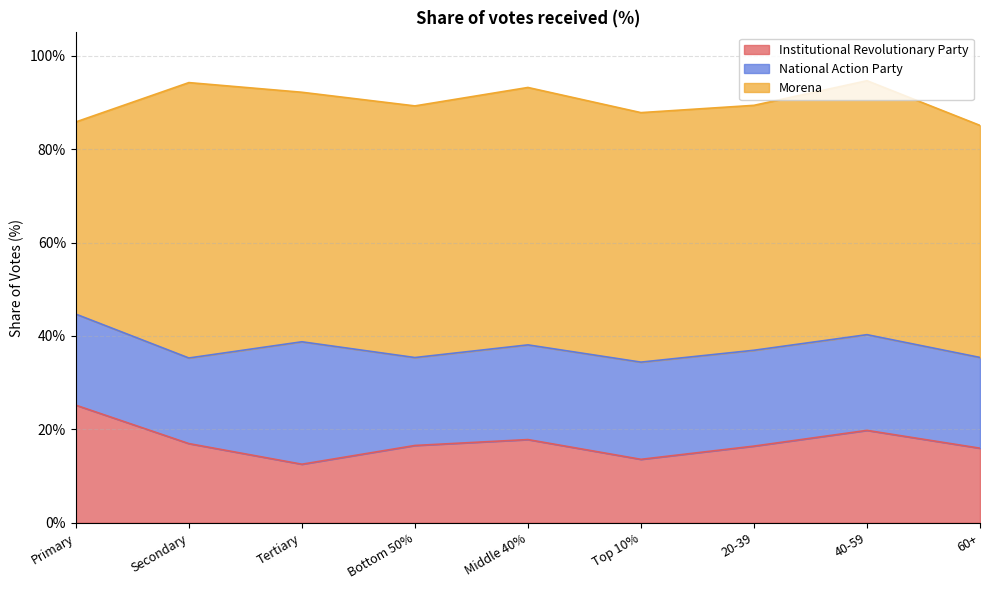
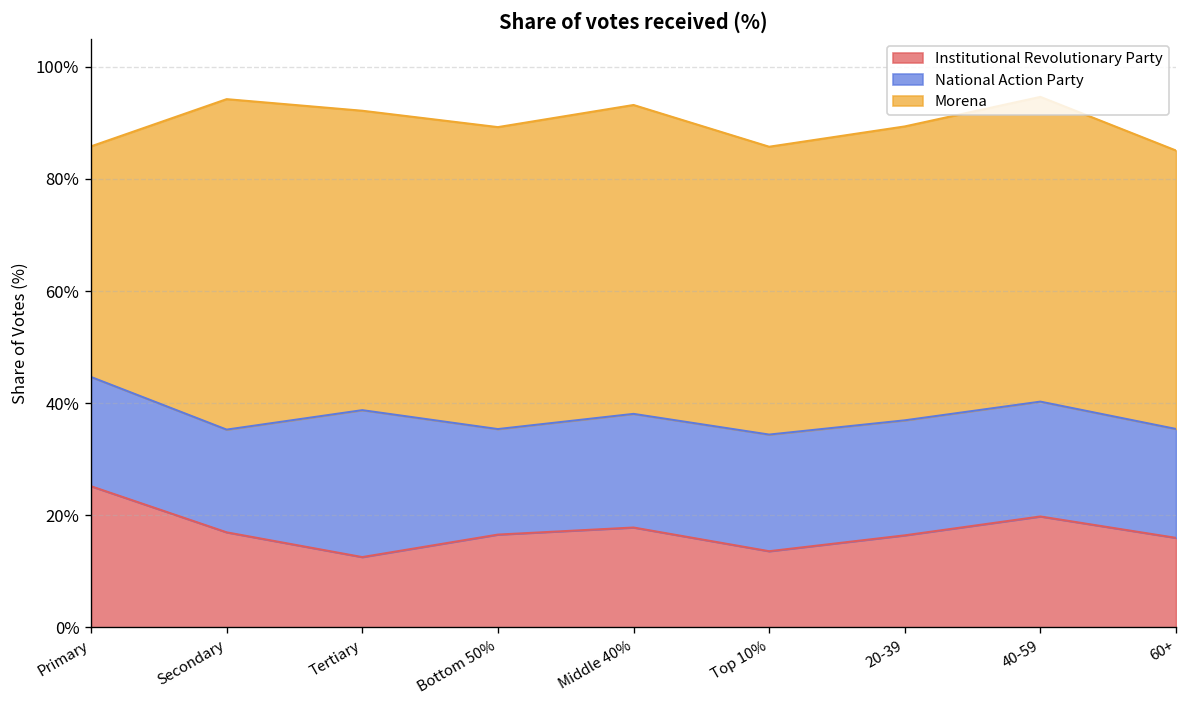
  {
    "Institutional Revolutionary Party": {
      "Primary": "25%",
      "Secondary": "17%",
      "Tertiary": "13%",
      "Bottom 50%": "17%",
      "Middle 40%": "18%",
      "Top 10%": "14%",
      "20-39": "16%",
      "40-59": "20%",
      "60+": "16%"
    },
    "National Action Party": {
      "Primary": "19%",
      "Secondary": "18%",
      "Tertiary": "26%",
      "Bottom 50%": "19%",
      "Middle 40%": "20%",
      "Top 10%": "21%",
      "20-39": "21%",
      "40-59": "20%",
      "60+": "19%"
    },
    "Morena": {
      "Primary": "41%",
      "Secondary": "59%",
      "Tertiary": "53%",
      "Bottom 50%": "54%",
      "Middle 40%": "55%",
-     "Top 10%": "53%",
+     "Top 10%": "51%",
      "20-39": "52%",
      "60+": "50%"
    }
  }
